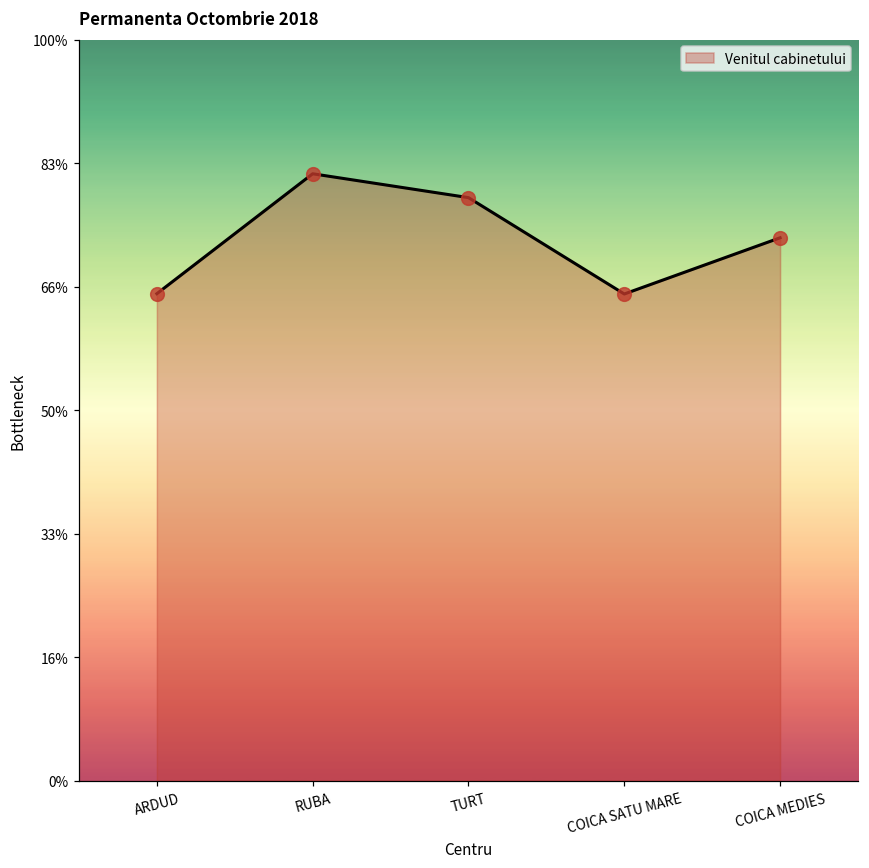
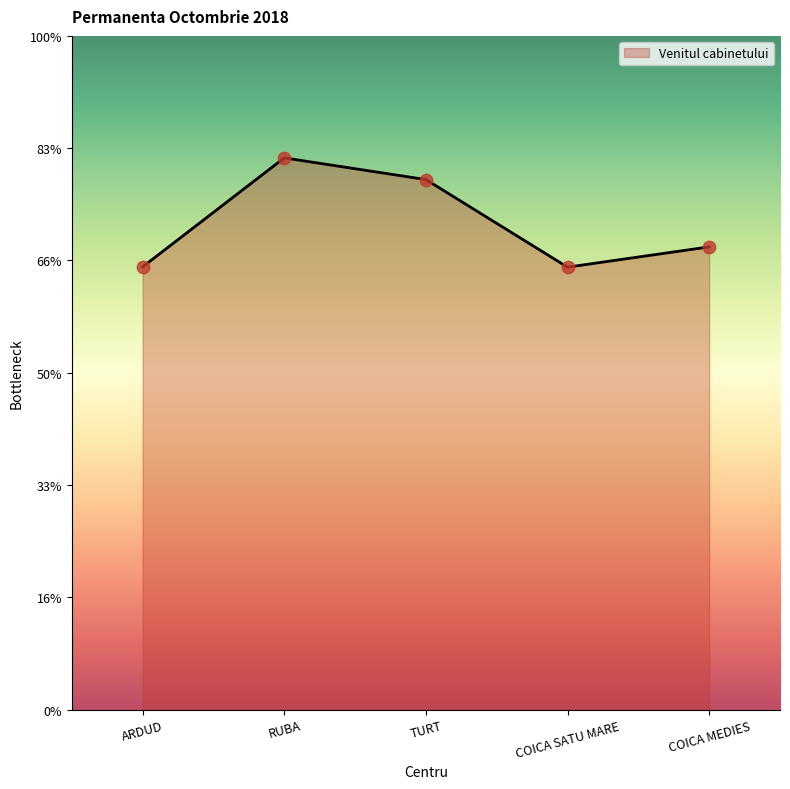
  {
    "ARDUD": "66%",
    "RUBA": "82%",
    "TURT": "79%",
    "COICA SATU MARE": "66%",
-   "COICA MEDIES": "73%"
+   "COICA MEDIES": "69%"
  }
